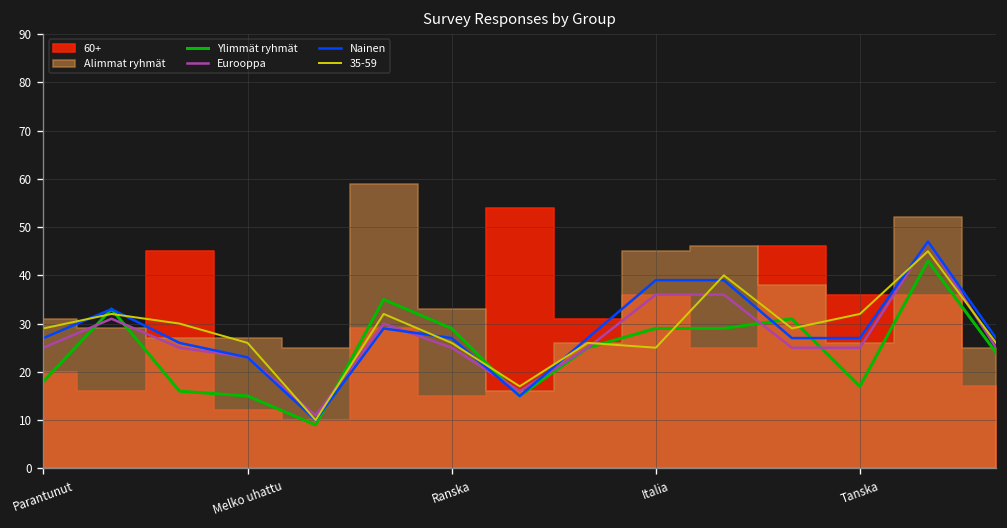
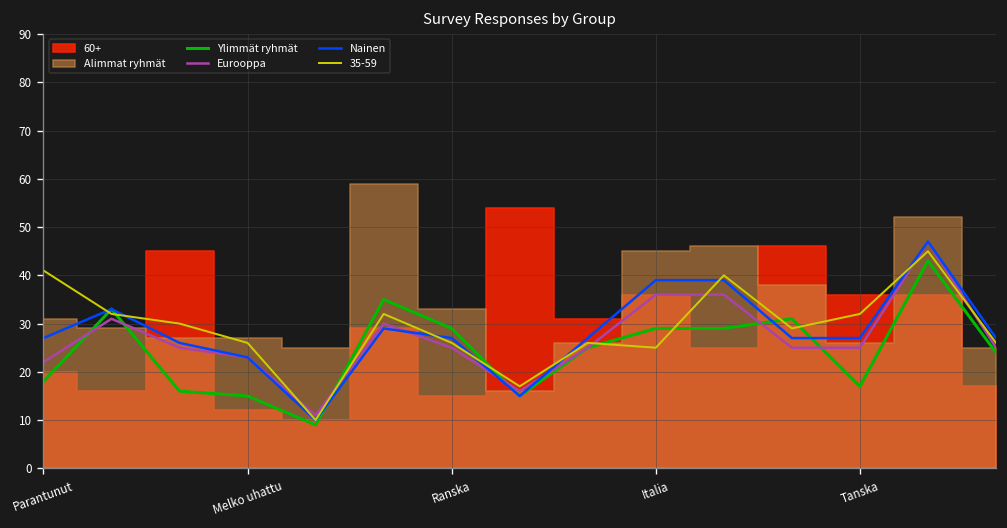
  {
    "Ylimmät ryhmät": {
      "Parantunut": 18,
      "Melko uhattu": 15,
      "Ranska": 29,
      "Italia": 29,
      "Tanska": 17
    },
    "Eurooppa": {
-     "Parantunut": 25,
+     "Parantunut": 22,
      "Ranska": 25,
      "Italia": 36,
      "Tanska": 25
    },
    "Nainen": {
      "Parantunut": 27,
      "Ranska": 27,
      "Italia": 39,
      "Tanska": 27
    },
    "35-59": {
-     "Parantunut": 29,
+     "Parantunut": 41,
      "Melko uhattu": 26,
      "Ranska": 26,
      "Italia": 25,
      "Tanska": 32
    }
  }
